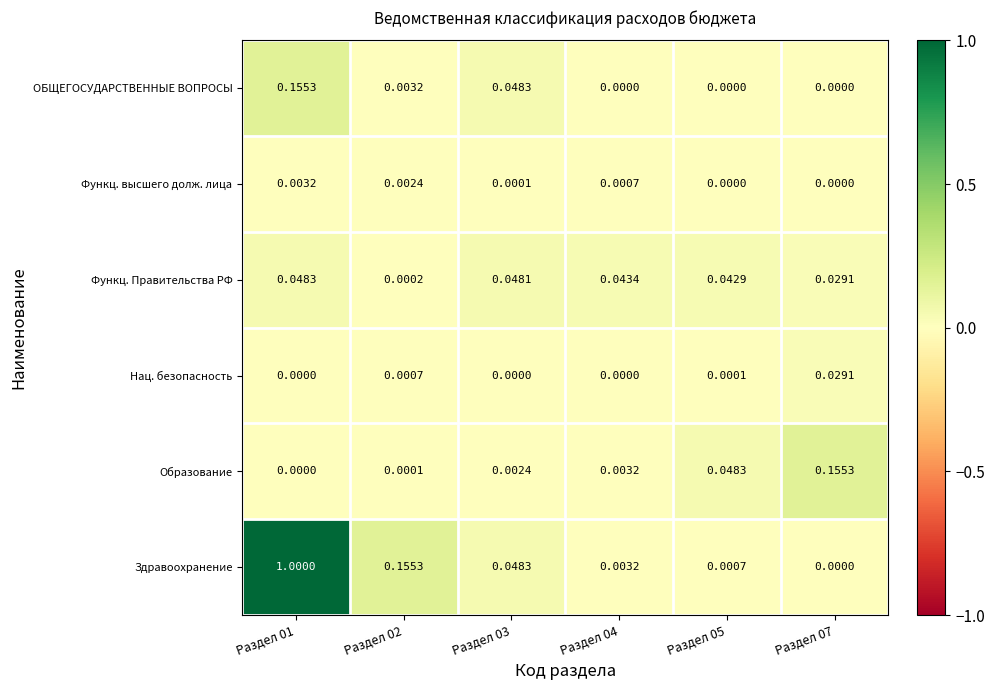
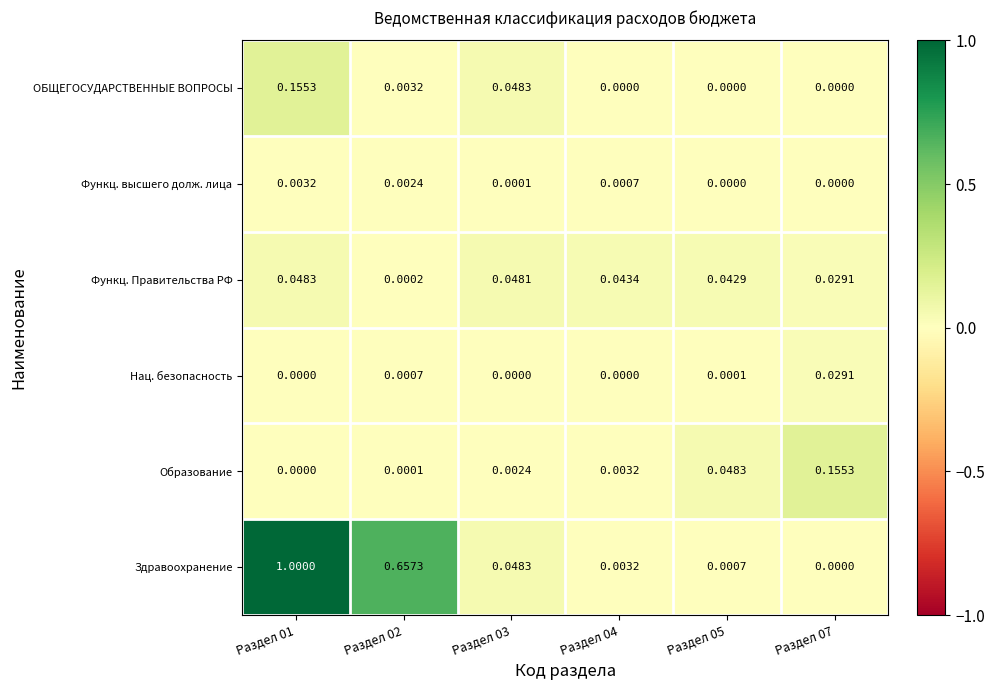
  {
    "ОБЩЕГОСУДАРСТВЕННЫЕ ВОПРОСЫ": {
      "Раздел 01": 0.1553,
      "Раздел 02": 0.0032,
      "Раздел 03": 0.0483,
      "Раздел 04": 0.0000,
      "Раздел 05": 0.0000,
      "Раздел 07": 0.0000
    },
    "Функц. высшего долж. лица": {
      "Раздел 01": 0.0032,
      "Раздел 02": 0.0024,
      "Раздел 03": 0.0001,
      "Раздел 04": 0.0007,
      "Раздел 05": 0.0000,
      "Раздел 07": 0.0000
    },
    "Функц. Правительства РФ": {
      "Раздел 01": 0.0483,
      "Раздел 02": 0.0002,
      "Раздел 03": 0.0481,
      "Раздел 04": 0.0434,
      "Раздел 05": 0.0429,
      "Раздел 07": 0.0291
    },
    "Нац. безопасность": {
      "Раздел 01": 0.0000,
      "Раздел 02": 0.0007,
      "Раздел 03": 0.0000,
      "Раздел 04": 0.0000,
      "Раздел 05": 0.0001,
      "Раздел 07": 0.0291
    },
    "Образование": {
      "Раздел 01": 0.0000,
      "Раздел 02": 0.0001,
      "Раздел 03": 0.0024,
      "Раздел 04": 0.0032,
      "Раздел 05": 0.0483,
      "Раздел 07": 0.1553
    },
    "Здравоохранение": {
      "Раздел 01": 1.0000,
-     "Раздел 02": 0.1553,
+     "Раздел 02": 0.6573,
      "Раздел 03": 0.0483,
      "Раздел 04": 0.0032,
      "Раздел 05": 0.0007,
      "Раздел 07": 0.0000
    }
  }
